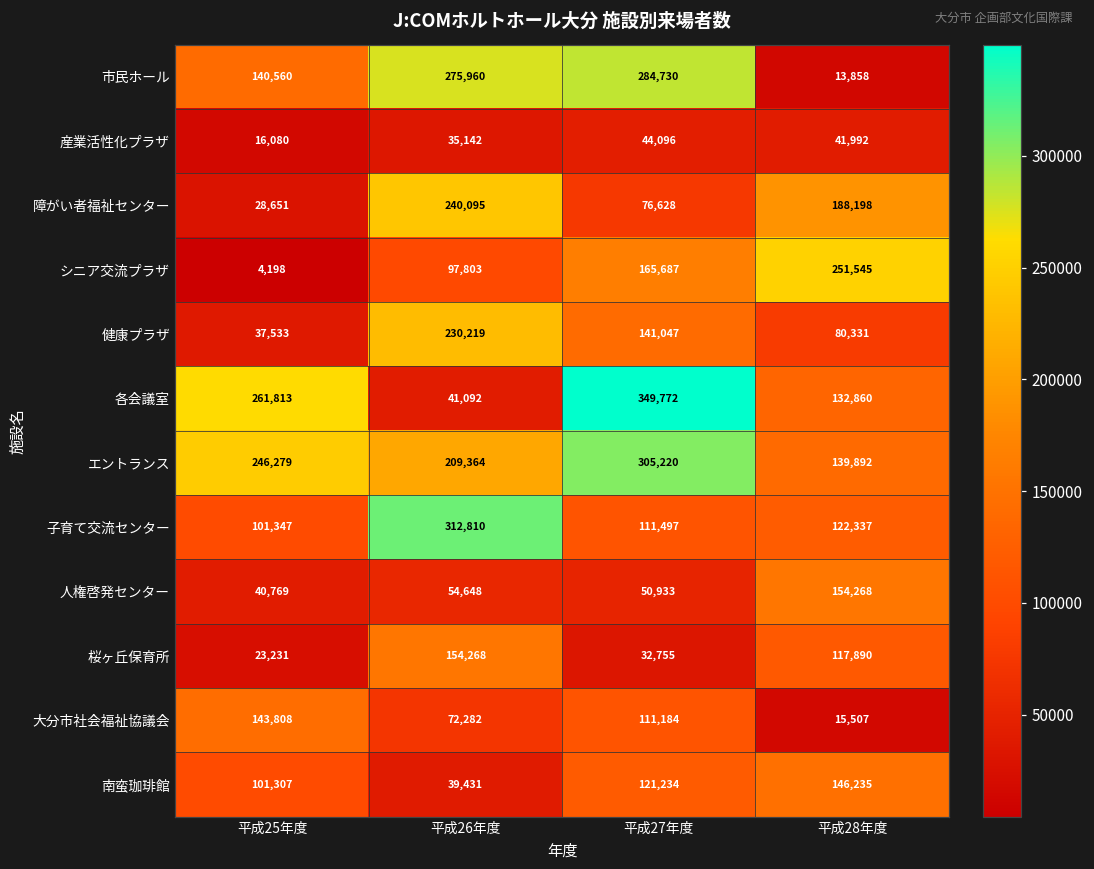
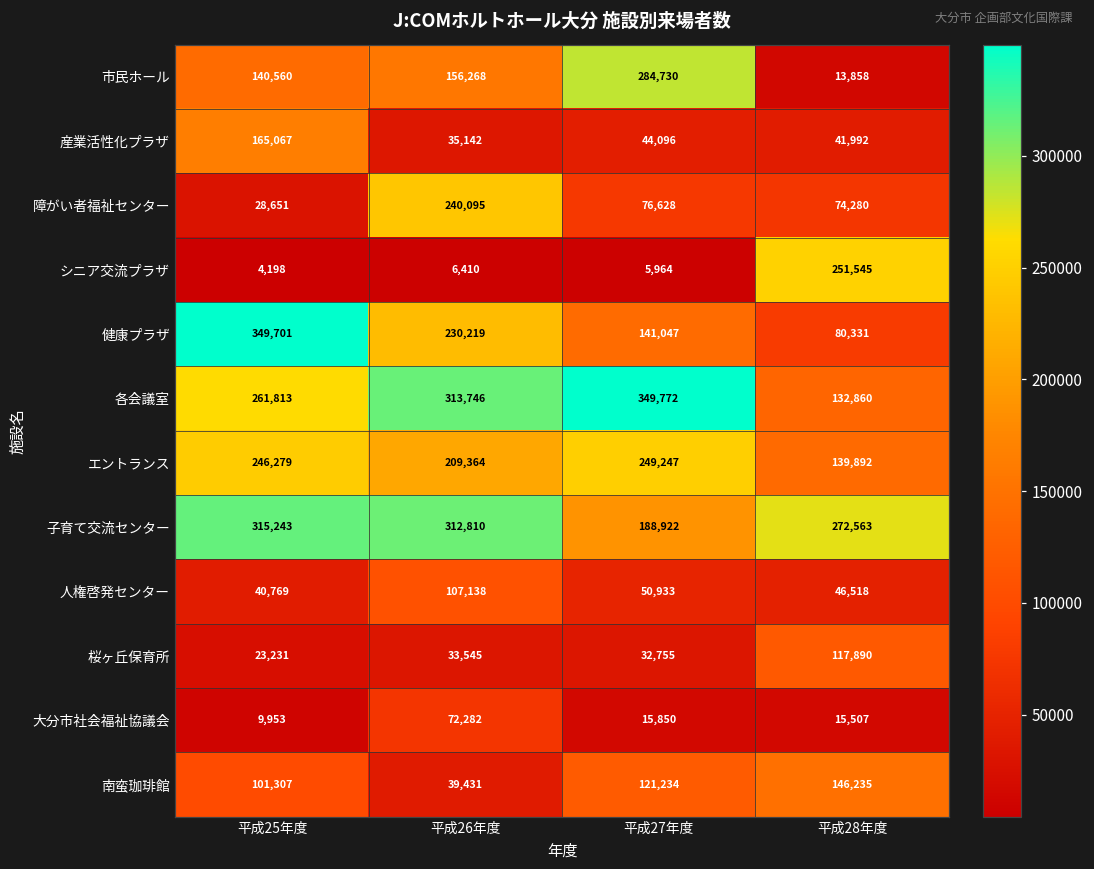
  {
    "市民ホール": {
      "平成25年度": "140,560",
-     "平成26年度": "275,960",
+     "平成26年度": "156,268",
      "平成27年度": "284,730",
      "平成28年度": "13,858"
    },
    "産業活性化プラザ": {
-     "平成25年度": "16,080",
+     "平成25年度": "165,067",
      "平成26年度": "35,142",
      "平成27年度": "44,096",
      "平成28年度": "41,992"
    },
    "障がい者福祉センター": {
      "平成25年度": "28,651",
      "平成26年度": "240,095",
      "平成27年度": "76,628",
-     "平成28年度": "188,198"
+     "平成28年度": "74,280"
    },
    "シニア交流プラザ": {
      "平成25年度": "4,198",
-     "平成26年度": "97,803",
-     "平成27年度": "165,687",
+     "平成26年度": "6,410",
+     "平成27年度": "5,964",
      "平成28年度": "251,545"
    },
    "健康プラザ": {
-     "平成25年度": "37,533",
+     "平成25年度": "349,701",
      "平成26年度": "230,219",
      "平成27年度": "141,047",
      "平成28年度": "80,331"
    },
    "各会議室": {
      "平成25年度": "261,813",
-     "平成26年度": "41,092",
+     "平成26年度": "313,746",
      "平成27年度": "349,772",
      "平成28年度": "132,860"
    },
    "エントランス": {
      "平成25年度": "246,279",
      "平成26年度": "209,364",
-     "平成27年度": "305,220",
+     "平成27年度": "249,247",
      "平成28年度": "139,892"
    },
    "子育て交流センター": {
-     "平成25年度": "101,347",
+     "平成25年度": "315,243",
      "平成26年度": "312,810",
-     "平成27年度": "111,497",
-     "平成28年度": "122,337"
+     "平成27年度": "188,922",
+     "平成28年度": "272,563"
    },
    "人権啓発センター": {
      "平成25年度": "40,769",
-     "平成26年度": "54,648",
+     "平成26年度": "107,138",
      "平成27年度": "50,933",
-     "平成28年度": "154,268"
+     "平成28年度": "46,518"
    },
    "桜ヶ丘保育所": {
      "平成25年度": "23,231",
-     "平成26年度": "154,268",
+     "平成26年度": "33,545",
      "平成27年度": "32,755",
      "平成28年度": "117,890"
    },
    "大分市社会福祉協議会": {
-     "平成25年度": "143,808",
+     "平成25年度": "9,953",
      "平成26年度": "72,282",
-     "平成27年度": "111,184",
+     "平成27年度": "15,850",
      "平成28年度": "15,507"
    },
    "南蛮珈琲館": {
      "平成25年度": "101,307",
      "平成26年度": "39,431",
      "平成27年度": "121,234",
      "平成28年度": "146,235"
    }
  }
